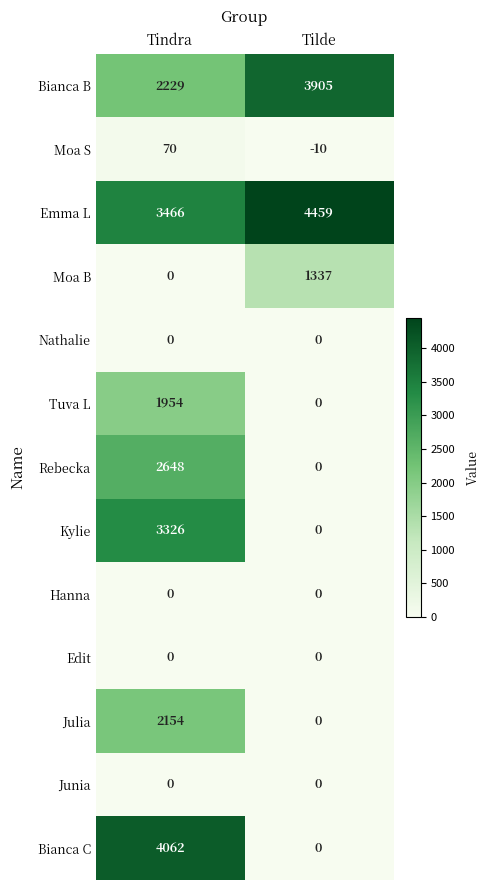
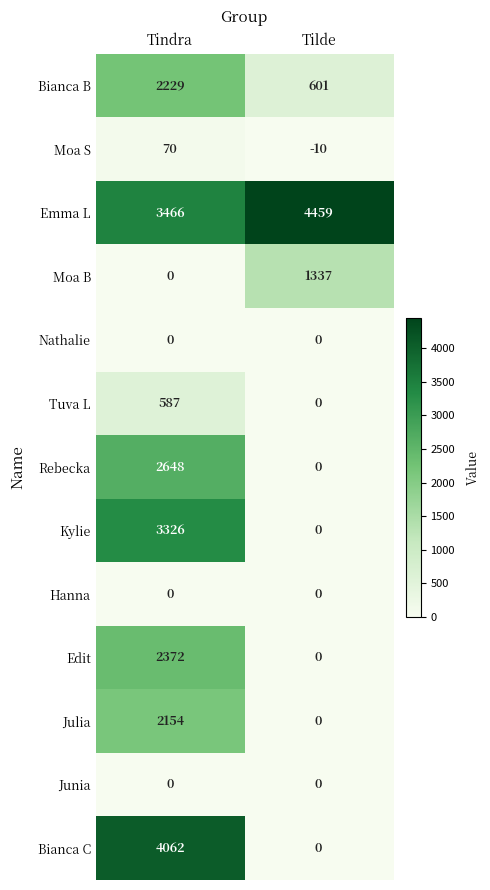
  {
    "Bianca B": {
      "Tindra": 2229,
-     "Tilde": 3905
+     "Tilde": 601
    },
    "Moa S": {
      "Tindra": 70,
      "Tilde": -10
    },
    "Emma L": {
      "Tindra": 3466,
      "Tilde": 4459
    },
    "Moa B": {
      "Tindra": 0,
      "Tilde": 1337
    },
    "Nathalie": {
      "Tindra": 0,
      "Tilde": 0
    },
    "Tuva L": {
-     "Tindra": 1954,
+     "Tindra": 587,
      "Tilde": 0
    },
    "Rebecka": {
      "Tindra": 2648,
      "Tilde": 0
    },
    "Kylie": {
      "Tindra": 3326,
      "Tilde": 0
    },
    "Hanna": {
      "Tindra": 0,
      "Tilde": 0
    },
    "Edit": {
-     "Tindra": 0,
+     "Tindra": 2372,
      "Tilde": 0
    },
    "Julia": {
      "Tindra": 2154,
      "Tilde": 0
    },
    "Junia": {
      "Tindra": 0,
      "Tilde": 0
    },
    "Bianca C": {
      "Tindra": 4062,
      "Tilde": 0
    }
  }
